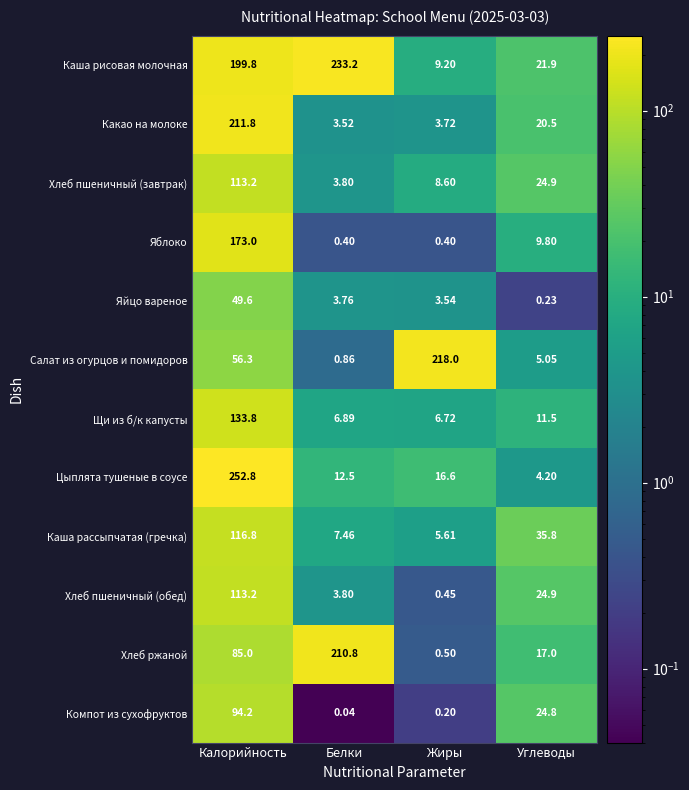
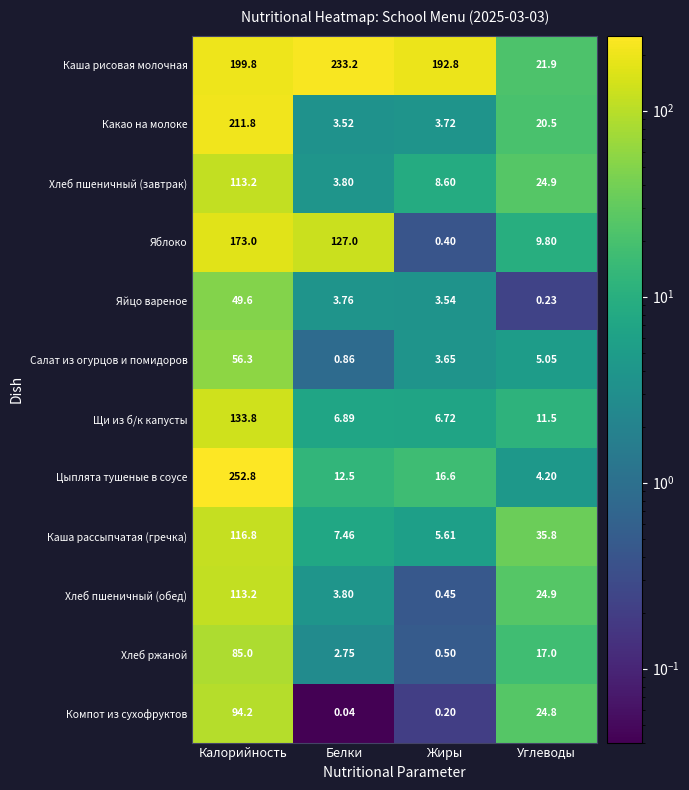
  {
    "Каша рисовая молочная": {
      "Калорийность": 199.8,
      "Белки": 233.2,
-     "Жиры": 9.20,
+     "Жиры": 192.8,
      "Углеводы": 21.9
    },
    "Какао на молоке": {
      "Калорийность": 211.8,
      "Белки": 3.52,
      "Жиры": 3.72,
      "Углеводы": 20.5
    },
    "Хлеб пшеничный (завтрак)": {
      "Калорийность": 113.2,
      "Белки": 3.80,
      "Жиры": 8.60,
      "Углеводы": 24.9
    },
    "Яблоко": {
      "Калорийность": 173.0,
-     "Белки": 0.40,
+     "Белки": 127.0,
      "Жиры": 0.40,
      "Углеводы": 9.80
    },
    "Яйцо вареное": {
      "Калорийность": 49.6,
      "Белки": 3.76,
      "Жиры": 3.54,
      "Углеводы": 0.23
    },
    "Салат из огурцов и помидоров": {
      "Калорийность": 56.3,
      "Белки": 0.86,
-     "Жиры": 218.0,
+     "Жиры": 3.65,
      "Углеводы": 5.05
    },
    "Щи из б/к капусты": {
      "Калорийность": 133.8,
      "Белки": 6.89,
      "Жиры": 6.72,
      "Углеводы": 11.5
    },
    "Цыплята тушеные в соусе": {
      "Калорийность": 252.8,
      "Белки": 12.5,
      "Жиры": 16.6,
      "Углеводы": 4.20
    },
    "Каша рассыпчатая (гречка)": {
      "Калорийность": 116.8,
      "Белки": 7.46,
      "Жиры": 5.61,
      "Углеводы": 35.8
    },
    "Хлеб пшеничный (обед)": {
      "Калорийность": 113.2,
      "Белки": 3.80,
      "Жиры": 0.45,
      "Углеводы": 24.9
    },
    "Хлеб ржаной": {
      "Калорийность": 85.0,
-     "Белки": 210.8,
+     "Белки": 2.75,
      "Жиры": 0.50,
      "Углеводы": 17.0
    },
    "Компот из сухофруктов": {
      "Калорийность": 94.2,
      "Белки": 0.04,
      "Жиры": 0.20,
      "Углеводы": 24.8
    }
  }
